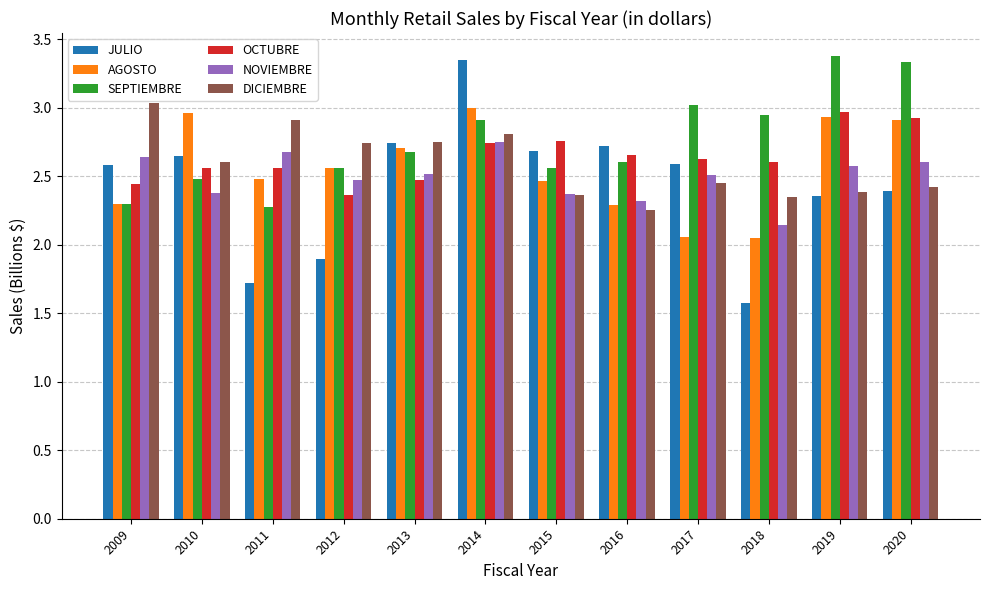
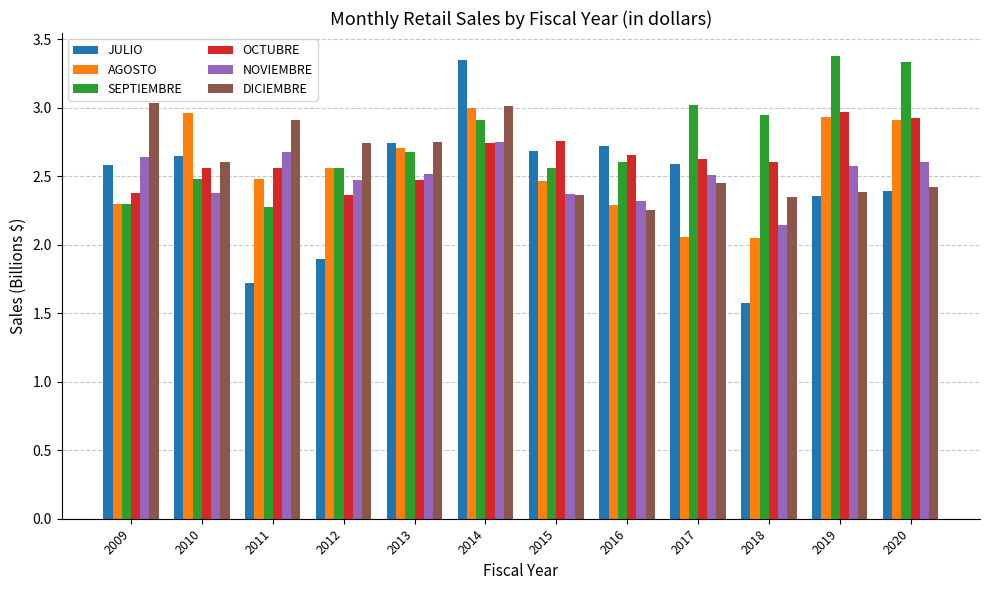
  {
    "JULIO": {
      "2009": 2.58,
      "2010": 2.65,
      "2011": 1.72,
      "2012": 1.90,
      "2013": 2.74,
      "2014": 3.35,
      "2015": 2.69,
      "2016": 2.72,
      "2017": 2.59,
      "2018": 1.57,
      "2019": 2.36,
      "2020": 2.39
    },
    "AGOSTO": {
      "2009": 2.30,
      "2010": 2.96,
      "2011": 2.48,
      "2012": 2.56,
      "2013": 2.70,
      "2014": 3.00,
      "2015": 2.47,
      "2016": 2.29,
      "2017": 2.05,
      "2018": 2.05,
      "2019": 2.93,
      "2020": 2.91
    },
    "SEPTIEMBRE": {
      "2009": 2.30,
      "2010": 2.48,
      "2011": 2.27,
      "2012": 2.56,
      "2013": 2.68,
      "2014": 2.91,
      "2015": 2.56,
      "2016": 2.61,
      "2017": 3.02,
      "2018": 2.95,
      "2019": 3.38,
      "2020": 3.33
    },
    "OCTUBRE": {
-     "2009": 2.44,
+     "2009": 2.38,
      "2010": 2.56,
      "2011": 2.56,
      "2012": 2.37,
      "2013": 2.47,
      "2014": 2.74,
      "2015": 2.76,
      "2016": 2.65,
      "2017": 2.63,
      "2018": 2.61,
      "2019": 2.97,
      "2020": 2.93
    },
    "NOVIEMBRE": {
      "2009": 2.64,
      "2010": 2.38,
      "2011": 2.68,
      "2012": 2.47,
      "2013": 2.52,
      "2014": 2.75,
      "2015": 2.37,
      "2016": 2.32,
      "2017": 2.51,
      "2018": 2.15,
      "2019": 2.58,
      "2020": 2.60
    },
    "DICIEMBRE": {
      "2009": 3.03,
      "2010": 2.60,
      "2011": 2.91,
      "2012": 2.74,
      "2013": 2.75,
-     "2014": 2.81,
+     "2014": 3.01,
      "2015": 2.36,
      "2016": 2.25,
      "2017": 2.45,
      "2018": 2.35,
      "2019": 2.38,
      "2020": 2.42
    }
  }
